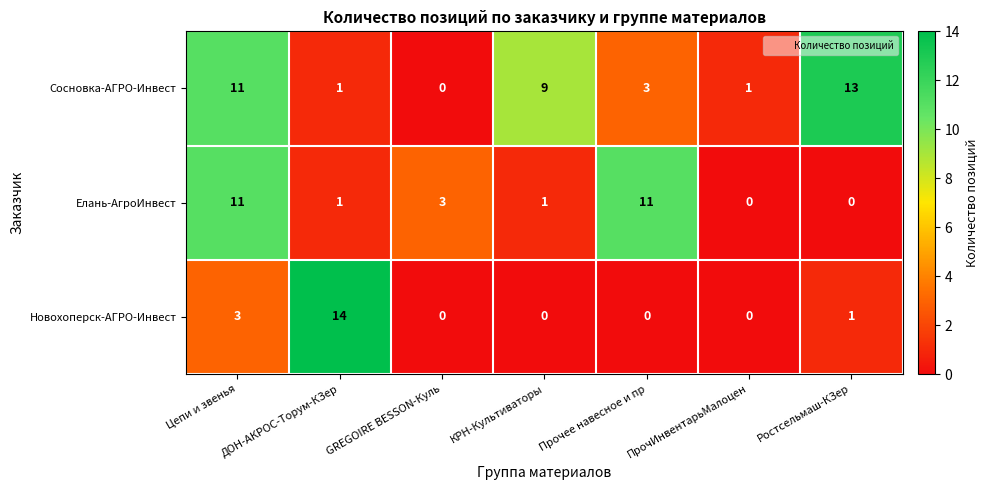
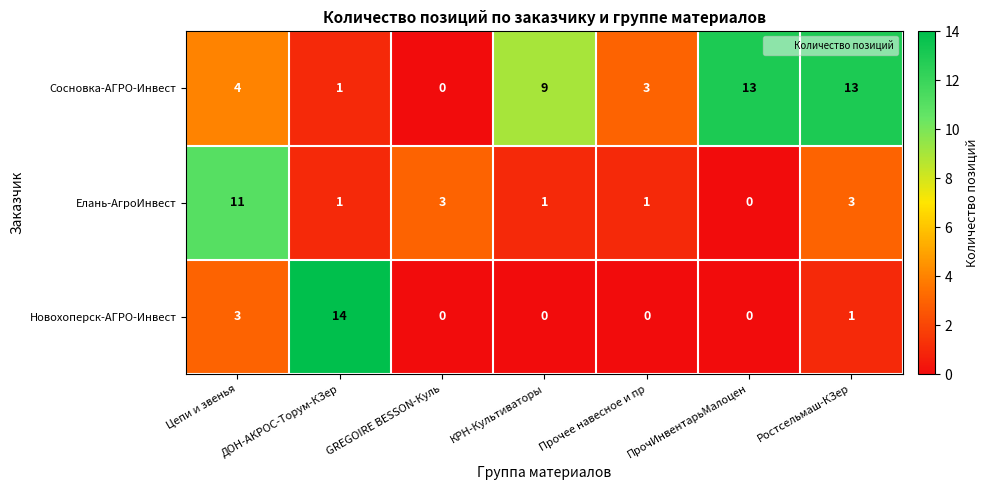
  {
    "Сосновка-АГРО-Инвест": {
-     "Цепи и звенья": 11,
+     "Цепи и звенья": 4,
      "ДОН-АКРОС-Торум-КЗер": 1,
      "GREGOIRE BESSON-Куль": 0,
      "КРН-Культиваторы": 9,
      "Прочее навесное и пр": 3,
-     "ПрочИнвентарьМалоцен": 1,
+     "ПрочИнвентарьМалоцен": 13,
      "Ростсельмаш-КЗер": 13
    },
    "Елань-АгроИнвест": {
      "Цепи и звенья": 11,
      "ДОН-АКРОС-Торум-КЗер": 1,
      "GREGOIRE BESSON-Куль": 3,
      "КРН-Культиваторы": 1,
-     "Прочее навесное и пр": 11,
+     "Прочее навесное и пр": 1,
      "ПрочИнвентарьМалоцен": 0,
-     "Ростсельмаш-КЗер": 0
+     "Ростсельмаш-КЗер": 3
    },
    "Новохоперск-АГРО-Инвест": {
      "Цепи и звенья": 3,
      "ДОН-АКРОС-Торум-КЗер": 14,
      "GREGOIRE BESSON-Куль": 0,
      "КРН-Культиваторы": 0,
      "Прочее навесное и пр": 0,
      "ПрочИнвентарьМалоцен": 0,
      "Ростсельмаш-КЗер": 1
    }
  }
